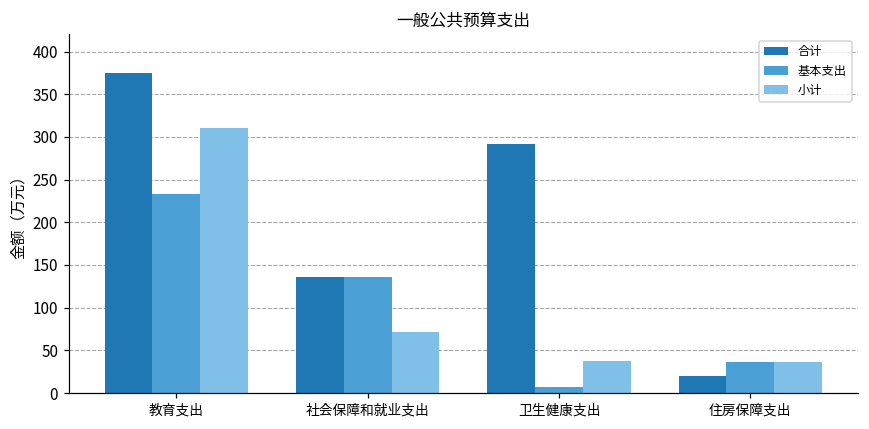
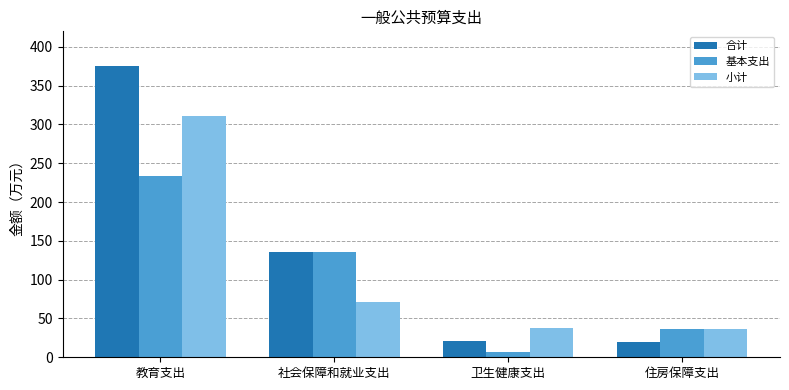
  {
    "合计": {
      "教育支出": 380,
      "社会保障和就业支出": 140,
-     "卫生健康支出": 290,
+     "卫生健康支出": 20,
      "住房保障支出": 20
    },
    "基本支出": {
      "教育支出": 230,
      "社会保障和就业支出": 140,
      "卫生健康支出": 10,
      "住房保障支出": 40
    },
    "小计": {
      "教育支出": 310,
      "社会保障和就业支出": 70,
      "卫生健康支出": 40,
      "住房保障支出": 40
    }
  }
